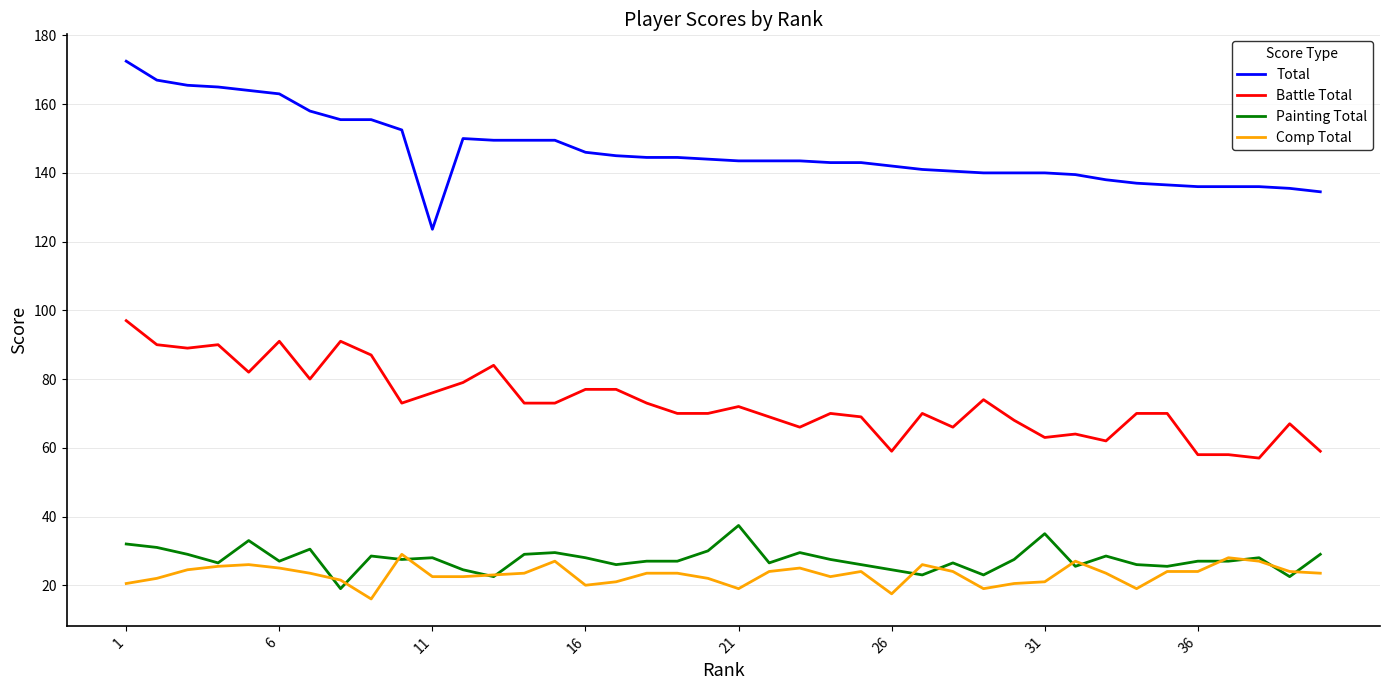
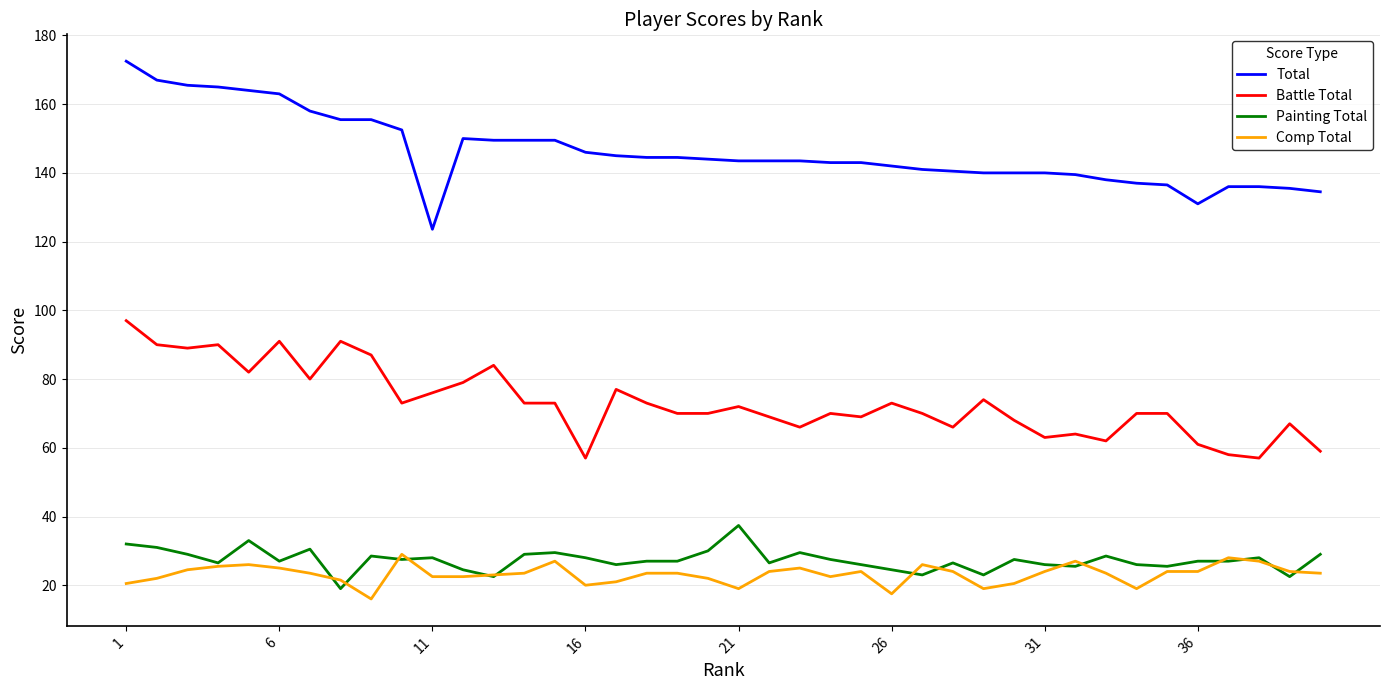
  {
    "Total": {
      "1": 173,
      "6": 163,
      "11": 124,
      "16": 146,
      "21": 144,
      "26": 142,
      "31": 140,
-     "36": 136
+     "36": 131
    },
    "Battle Total": {
      "1": 97,
      "6": 91,
      "11": 76,
-     "16": 77,
+     "16": 57,
      "21": 72,
-     "26": 59,
+     "26": 73,
      "31": 63,
-     "36": 58
+     "36": 61
    },
    "Painting Total": {
      "1": 32,
      "6": 27,
      "11": 28,
      "16": 28,
      "21": 37,
      "26": 25,
-     "31": 35,
+     "31": 26,
      "36": 27
    },
    "Comp Total": {
      "1": 21,
      "6": 25,
      "11": 23,
      "16": 20,
      "21": 19,
      "26": 18,
-     "31": 21,
+     "31": 24,
      "36": 24
    }
  }
